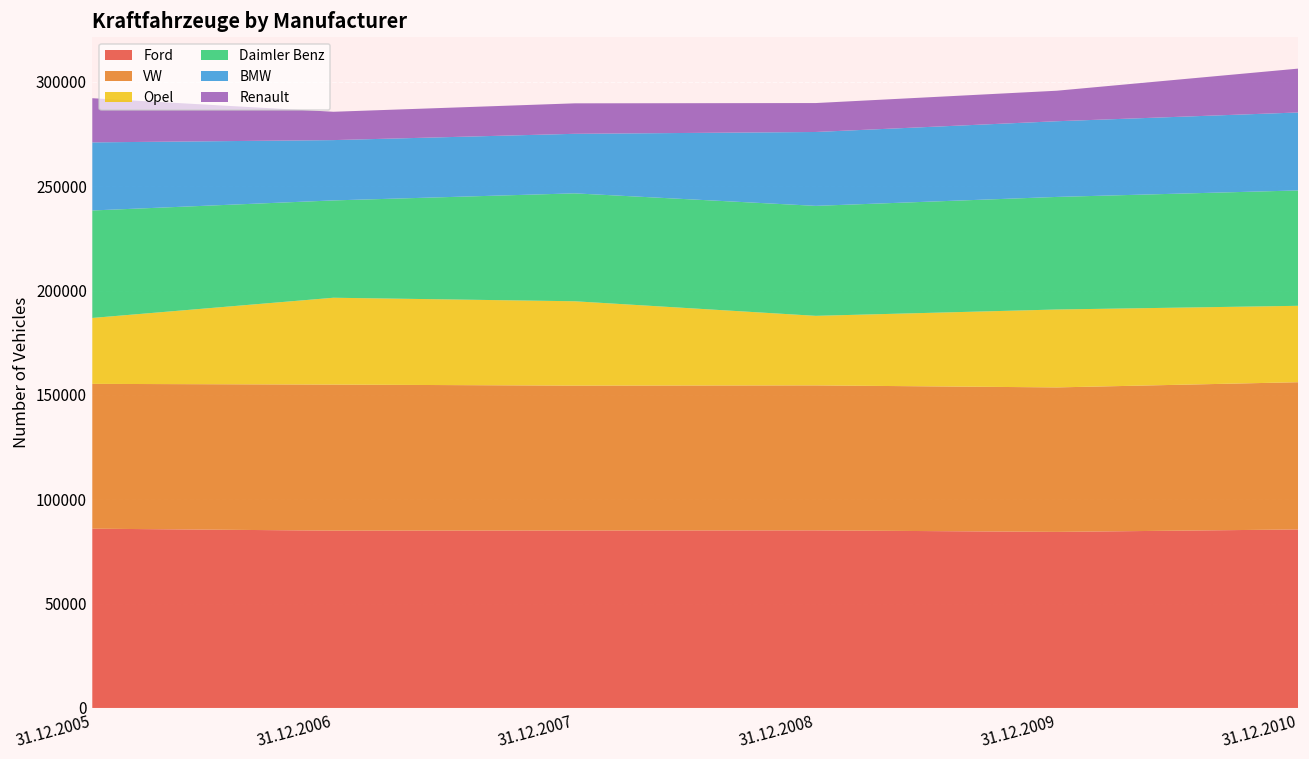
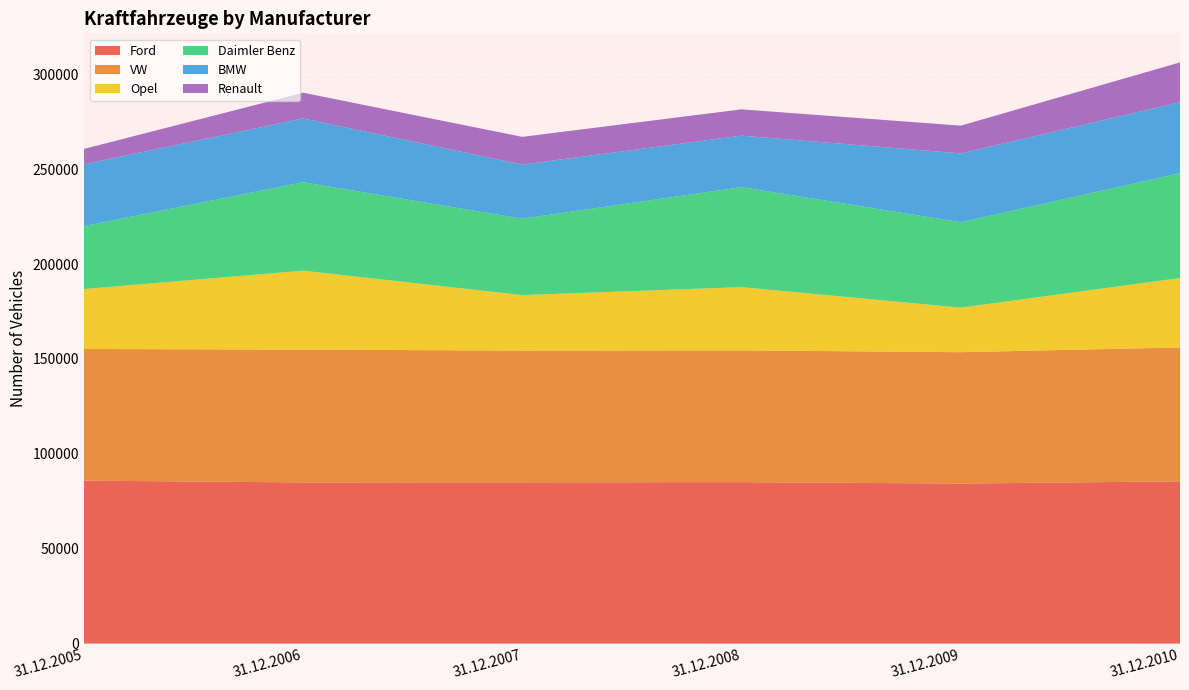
  {
    "Opel": {
      "31.12.2005": 32000,
      "31.12.2006": 42000,
-     "31.12.2007": 40000,
+     "31.12.2007": 29000,
      "31.12.2008": 33000,
-     "31.12.2009": 37000,
+     "31.12.2009": 23000,
      "31.12.2010": 37000
    },
    "Daimler Benz": {
-     "31.12.2005": 51000,
+     "31.12.2005": 33000,
      "31.12.2006": 47000,
-     "31.12.2007": 52000,
+     "31.12.2007": 40000,
      "31.12.2008": 53000,
-     "31.12.2009": 54000,
+     "31.12.2009": 45000,
      "31.12.2010": 55000
    },
    "BMW": {
      "31.12.2005": 33000,
-     "31.12.2006": 29000,
+     "31.12.2006": 34000,
      "31.12.2007": 29000,
-     "31.12.2008": 35000,
+     "31.12.2008": 27000,
      "31.12.2009": 36000,
      "31.12.2010": 37000
    },
    "Renault": {
-     "31.12.2005": 21000,
+     "31.12.2005": 8000,
      "31.12.2006": 14000,
      "31.12.2007": 15000,
      "31.12.2008": 14000,
      "31.12.2009": 15000,
      "31.12.2010": 21000
    }
  }
